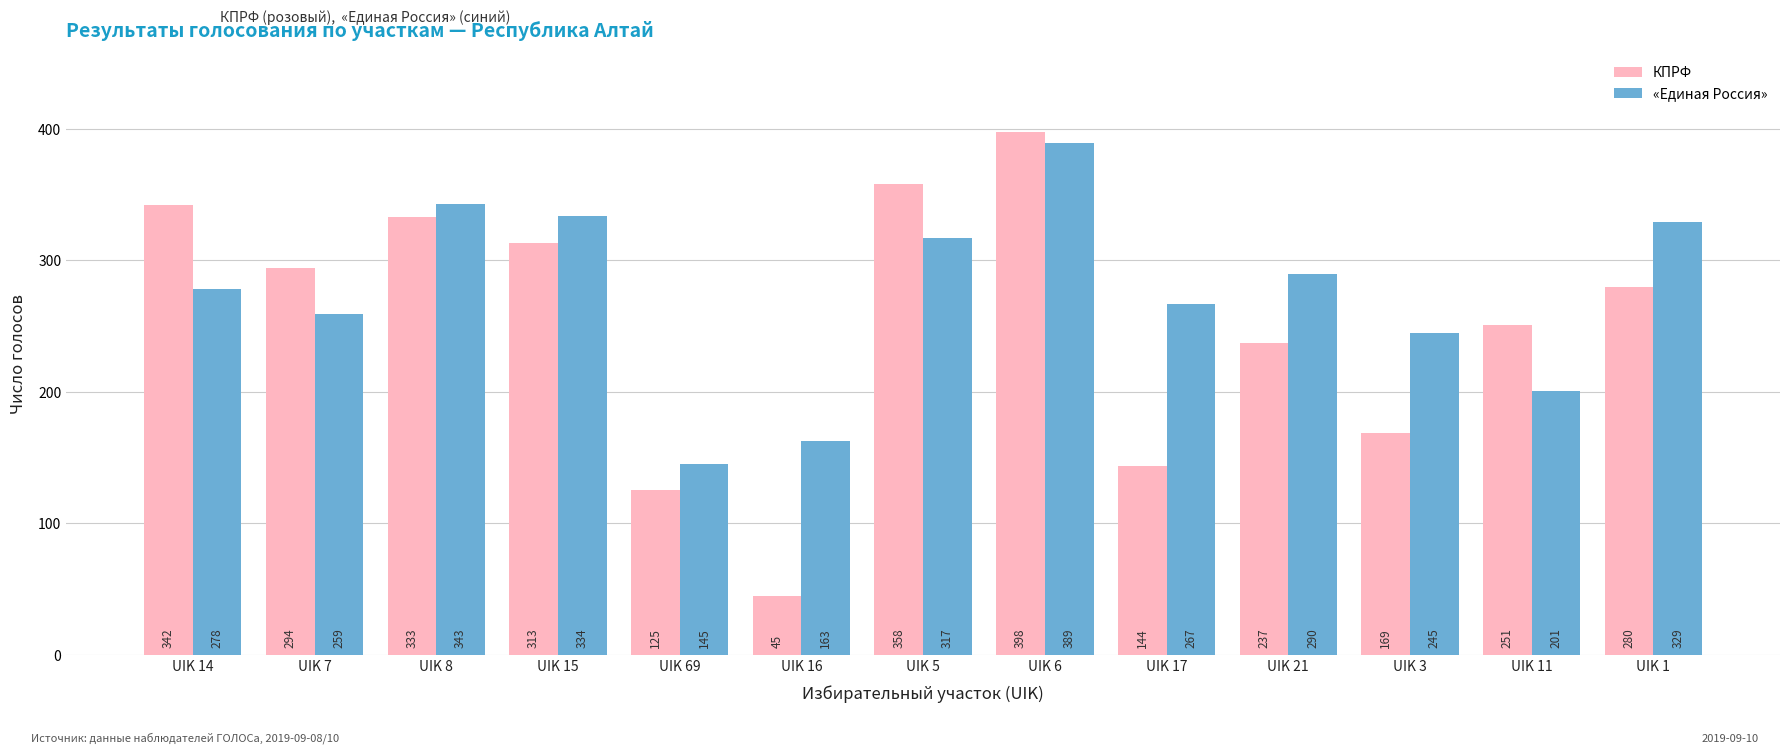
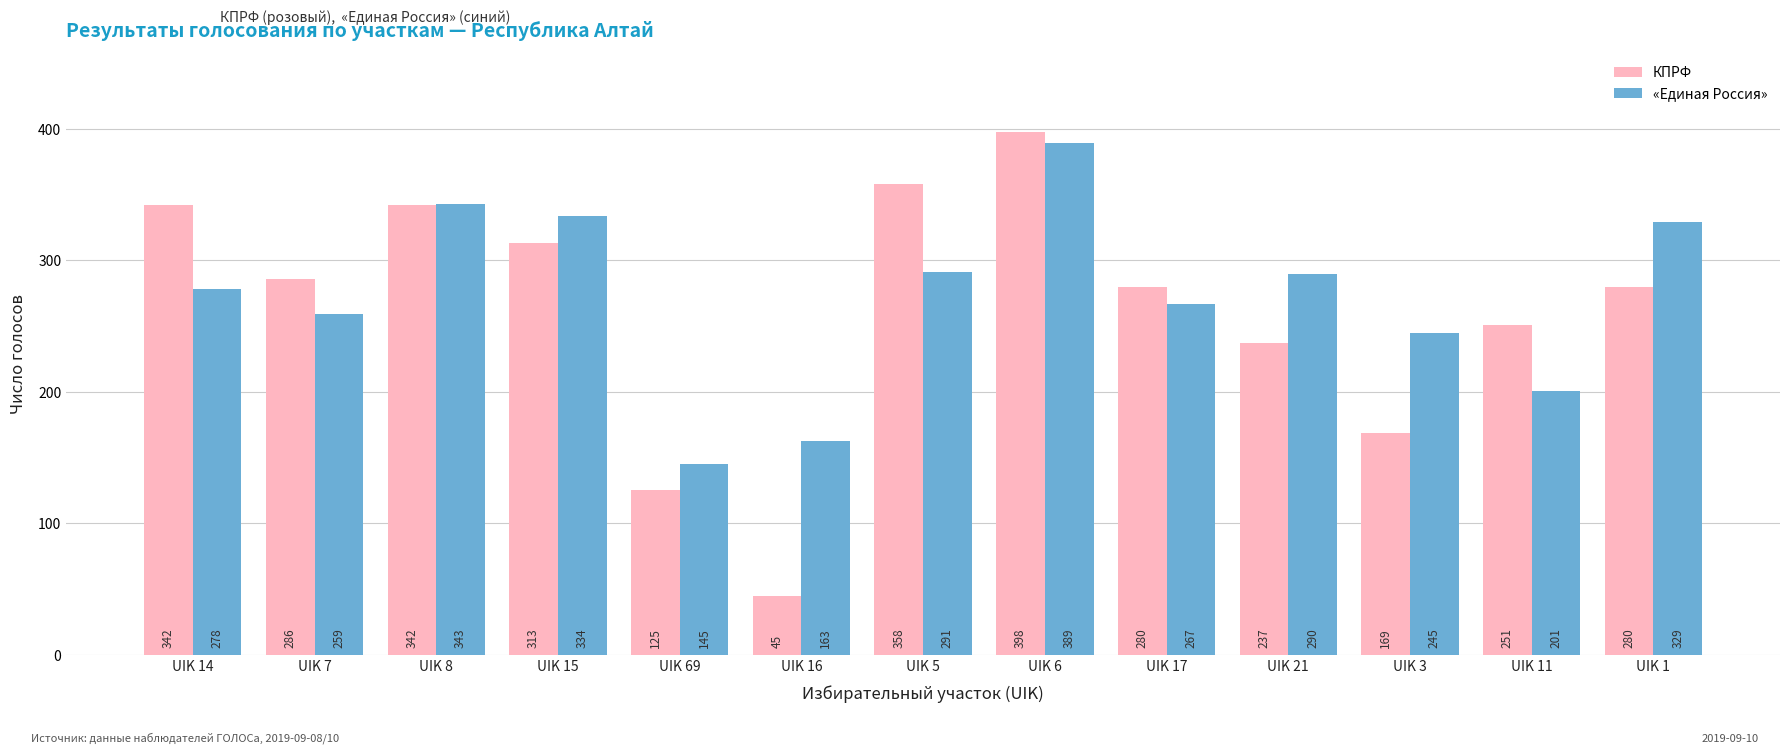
  {
    "КПРФ": {
      "UIK 14": 342,
-     "UIK 7": 294,
-     "UIK 8": 333,
+     "UIK 7": 286,
+     "UIK 8": 342,
      "UIK 15": 313,
      "UIK 69": 125,
      "UIK 16": 45,
      "UIK 5": 358,
      "UIK 6": 398,
-     "UIK 17": 144,
+     "UIK 17": 280,
      "UIK 21": 237,
      "UIK 3": 169,
      "UIK 11": 251,
      "UIK 1": 280
    },
    "«Единая Россия»": {
      "UIK 14": 278,
      "UIK 7": 259,
      "UIK 8": 343,
      "UIK 15": 334,
      "UIK 69": 145,
      "UIK 16": 163,
-     "UIK 5": 317,
+     "UIK 5": 291,
      "UIK 6": 389,
      "UIK 17": 267,
      "UIK 21": 290,
      "UIK 3": 245,
      "UIK 11": 201,
      "UIK 1": 329
    }
  }
